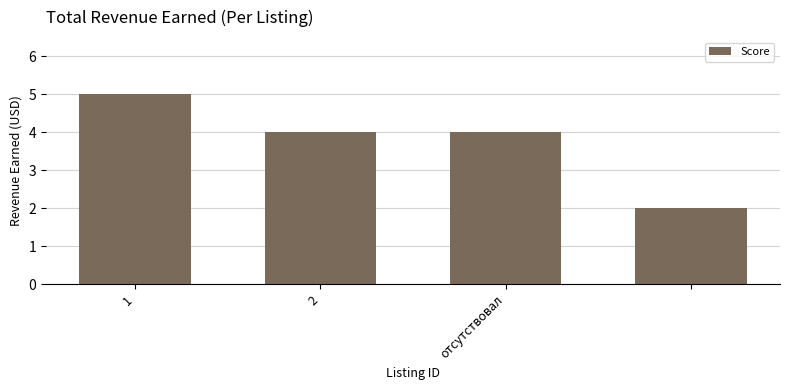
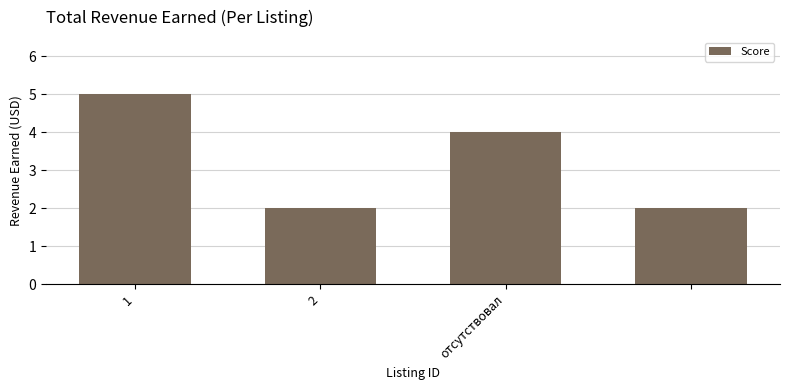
  {
    "1": 5,
-   "2": 4,
+   "2": 2,
    "отсутствовал": 4
  }
